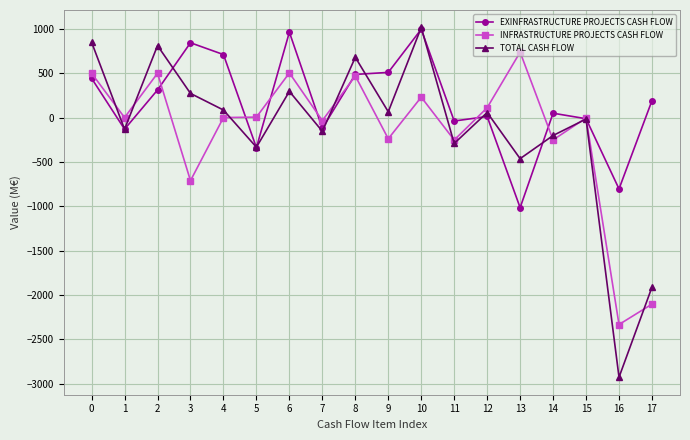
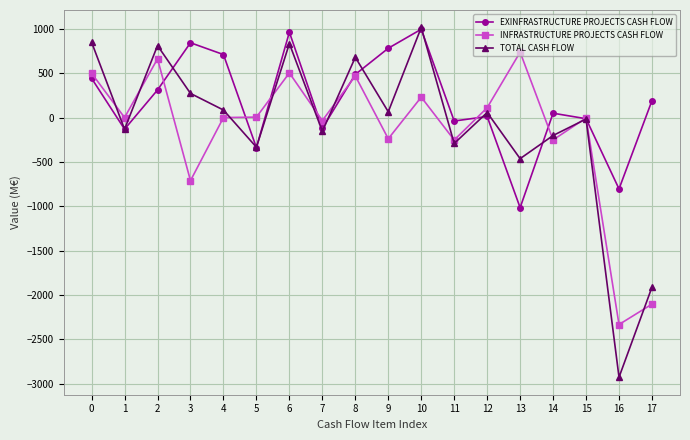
  {
    "EXINFRASTRUCTURE PROJECTS CASH FLOW": {
      "0": 400,
      "2": 300,
      "3": 800,
      "4": 700,
      "6": 1000,
      "7": -100,
-     "9": 500,
+     "9": 800,
      "11": 0,
      "12": 0,
      "13": -1000,
      "14": 0,
      "16": -800,
      "17": 200
    },
    "INFRASTRUCTURE PROJECTS CASH FLOW": {
      "0": 500,
      "1": 0,
-     "2": 500,
+     "2": 700,
      "3": -700,
      "4": 0,
      "5": 0,
      "6": 500,
      "7": 0,
      "9": -200,
      "10": 200,
      "11": -300,
      "12": 100,
      "14": -300,
      "16": -2300,
      "17": -2100
    },
    "TOTAL CASH FLOW": {
      "0": 800,
      "2": 800,
      "3": 300,
      "4": 100,
-     "6": 300,
+     "6": 800,
      "7": -200,
      "8": 700,
      "9": 100,
      "11": -300,
      "12": 100,
      "13": -500,
      "14": -200,
      "16": -2900,
      "17": -1900
    }
  }
